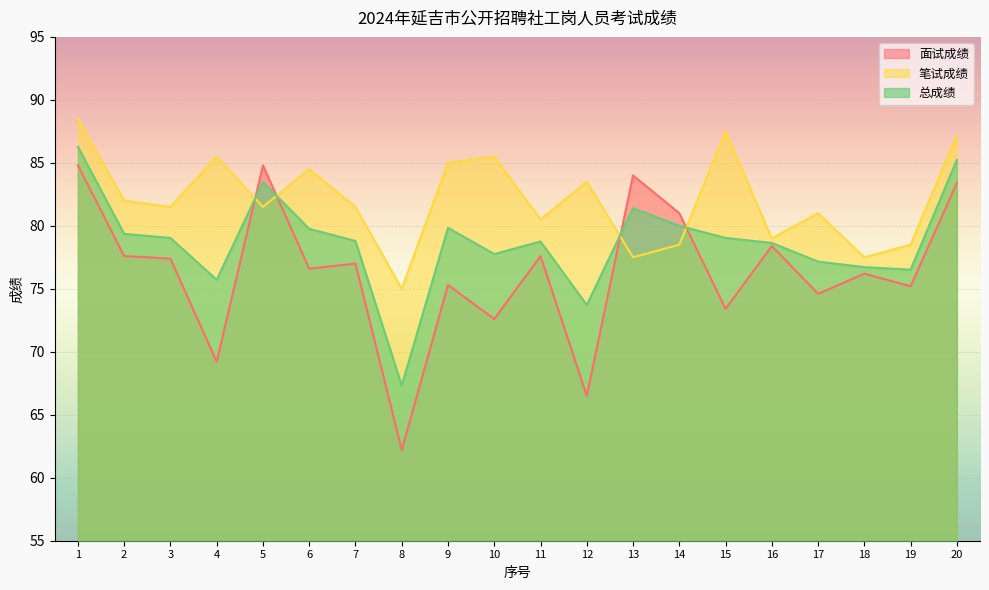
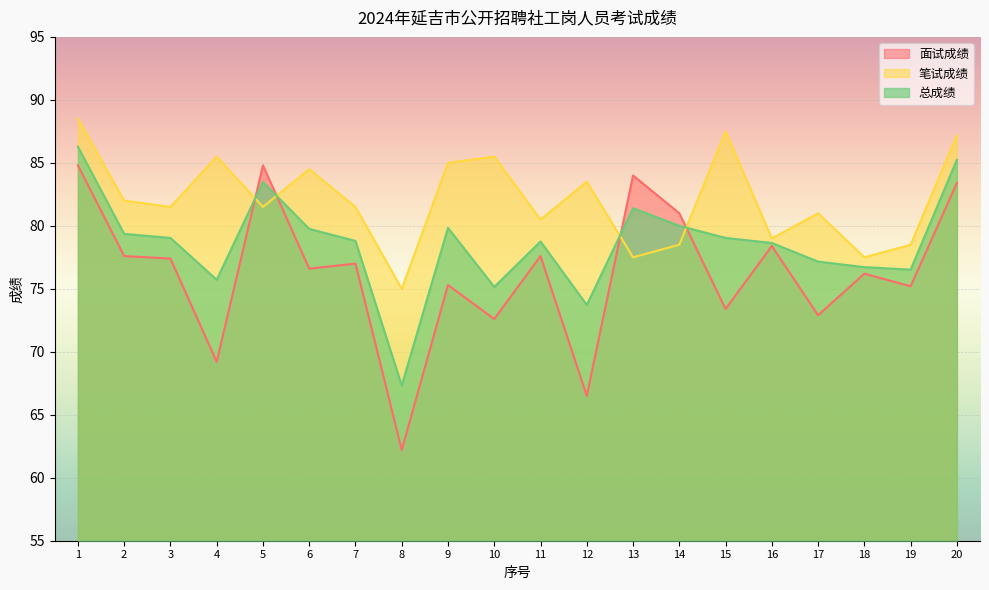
  {
    "面试成绩": {
      "1": 84.8,
      "2": 77.6,
      "3": 77.4,
      "4": 69.2,
      "5": 84.8,
      "6": 76.6,
      "7": 77.0,
      "8": 62.2,
      "9": 75.3,
      "10": 72.6,
      "11": 77.6,
      "12": 66.5,
      "13": 84.0,
      "14": 81.0,
      "15": 73.4,
      "16": 78.4,
-     "17": 74.6,
+     "17": 72.9,
      "18": 76.2,
      "19": 75.2,
      "20": 83.4
    },
    "笔试成绩": {
      "1": 88.5,
      "2": 82.0,
      "3": 81.5,
      "4": 85.5,
      "5": 81.5,
      "6": 84.5,
      "7": 81.5,
      "8": 75.0,
      "9": 85.0,
      "10": 85.5,
      "11": 80.5,
      "12": 83.5,
      "13": 77.5,
      "14": 78.5,
      "15": 87.5,
      "16": 79.0,
      "17": 81.0,
      "18": 77.5,
      "19": 78.5,
      "20": 87.2
    },
    "总成绩": {
      "1": 86.3,
      "2": 79.4,
      "3": 79.0,
      "4": 75.7,
      "5": 83.5,
      "6": 79.8,
      "7": 78.8,
      "8": 67.3,
      "9": 79.8,
-     "10": 77.8,
+     "10": 75.2,
      "11": 78.8,
      "12": 73.7,
      "13": 81.4,
      "14": 80.0,
      "15": 79.0,
      "16": 78.6,
      "17": 77.2,
      "18": 76.7,
      "19": 76.5,
      "20": 85.2
    }
  }
